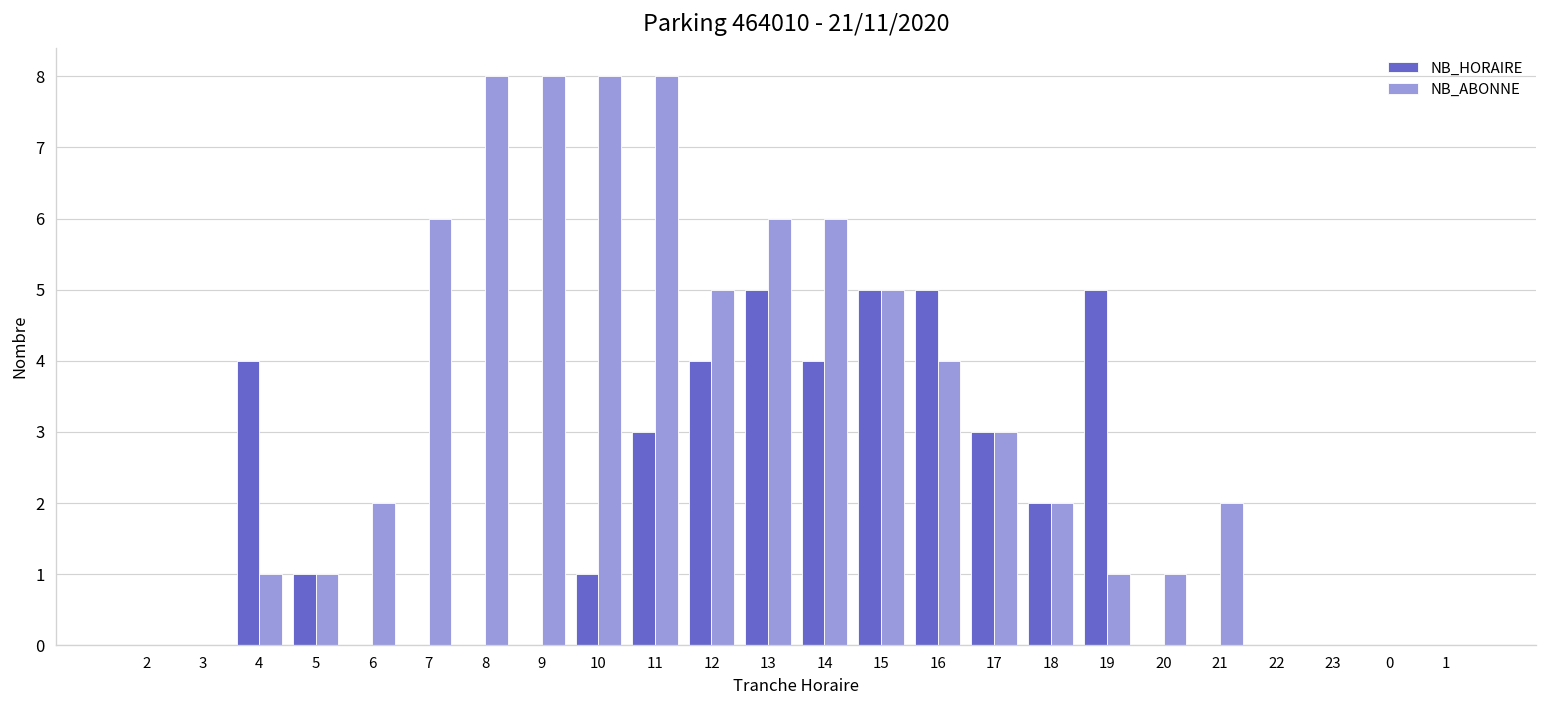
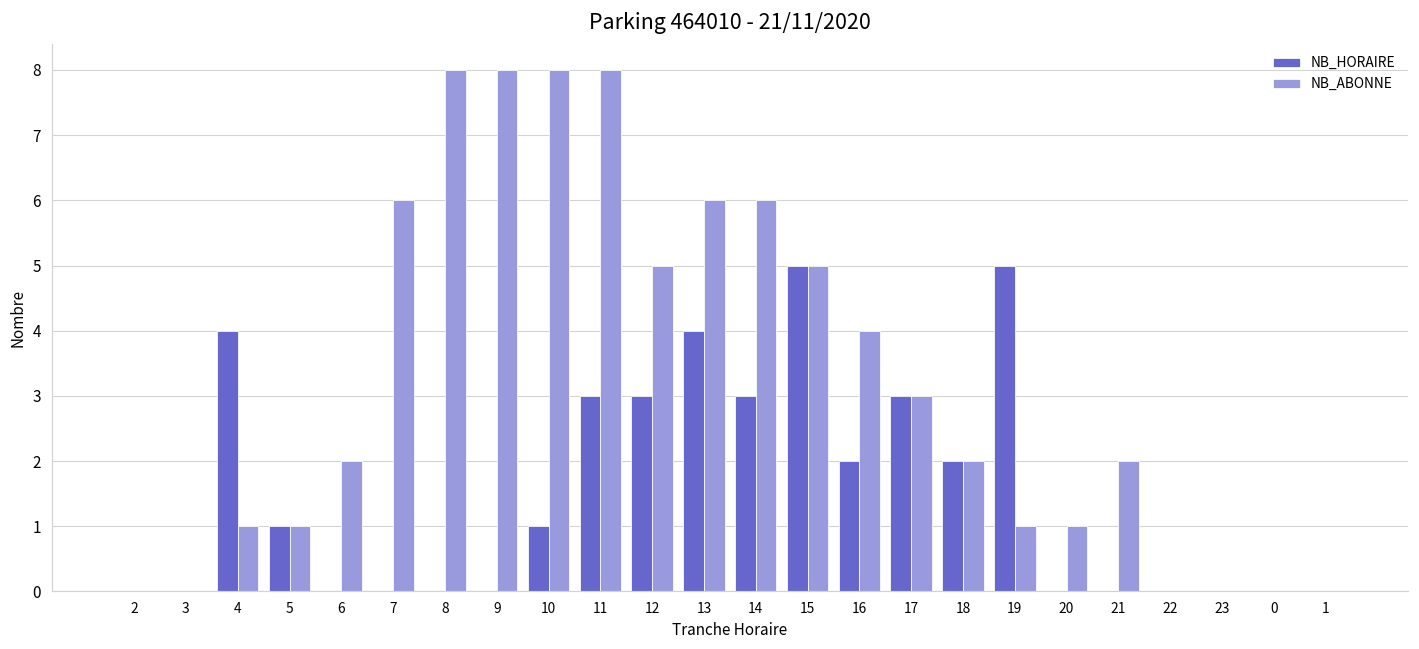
  {
    "NB_HORAIRE": {
      "2": 0,
      "3": 0,
      "4": 4,
      "5": 1,
      "6": 0,
      "7": 0,
      "8": 0,
      "9": 0,
      "10": 1,
      "11": 3,
-     "12": 4,
-     "13": 5,
-     "14": 4,
+     "12": 3,
+     "13": 4,
+     "14": 3,
      "15": 5,
-     "16": 5,
+     "16": 2,
      "17": 3,
      "18": 2,
      "19": 5,
      "20": 0,
      "21": 0,
      "22": 0,
      "23": 0,
      "0": 0,
      "1": 0
    },
    "NB_ABONNE": {
      "2": 0,
      "3": 0,
      "4": 1,
      "5": 1,
      "6": 2,
      "7": 6,
      "8": 8,
      "9": 8,
      "10": 8,
      "11": 8,
      "12": 5,
      "13": 6,
      "14": 6,
      "15": 5,
      "16": 4,
      "17": 3,
      "18": 2,
      "19": 1,
      "20": 1,
      "21": 2,
      "22": 0,
      "23": 0,
      "0": 0,
      "1": 0
    }
  }
